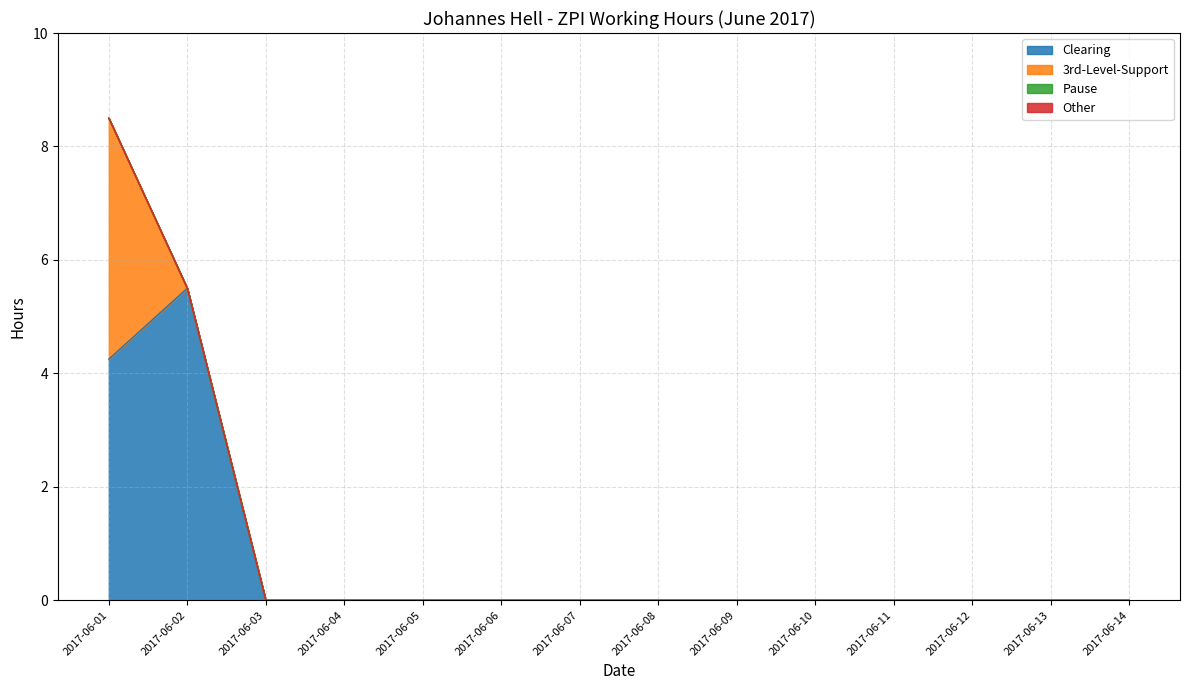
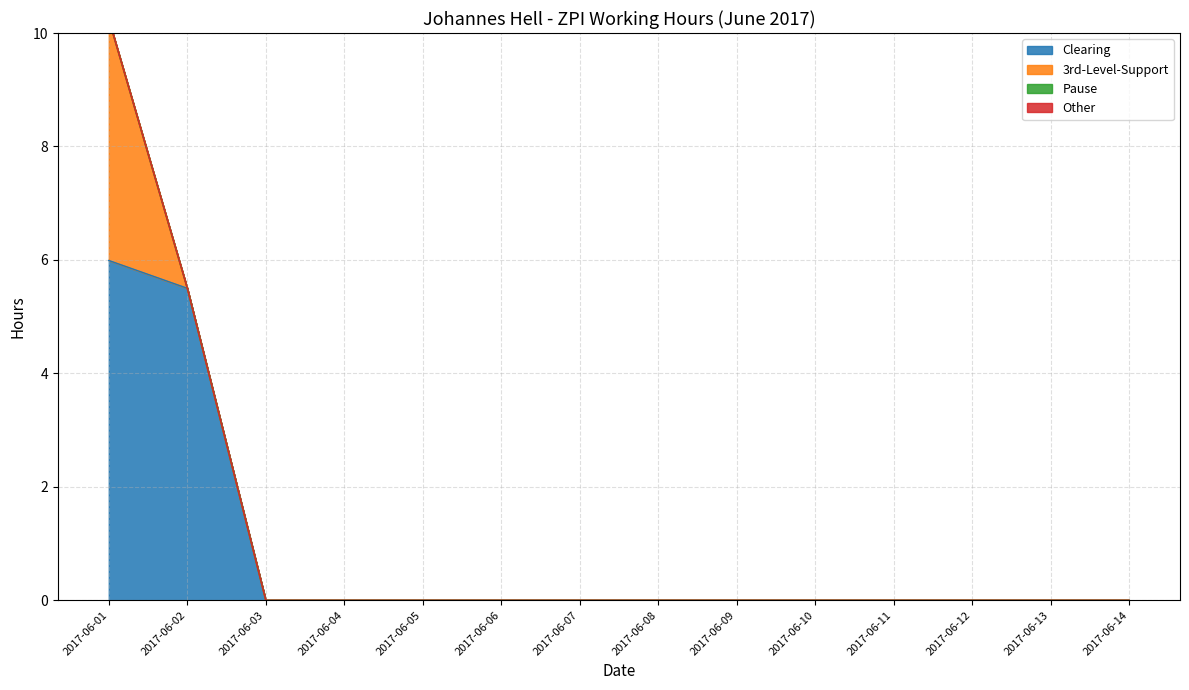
  {
    "Clearing": {
-     "2017-06-01": 4.3
+     "2017-06-01": 6.0
    }
  }
